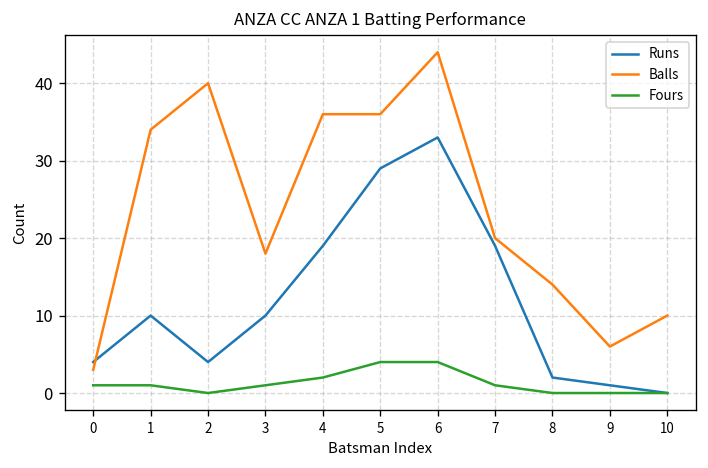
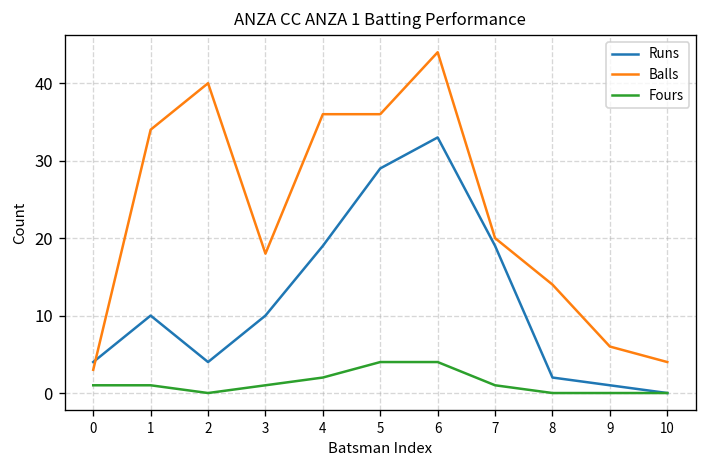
  {
    "Runs": {
      "0": 4,
      "1": 10,
      "2": 4,
      "3": 10,
      "4": 19,
      "5": 29,
      "6": 33,
      "7": 19,
      "8": 2,
      "9": 1
    },
    "Balls": {
      "0": 3,
      "1": 34,
      "2": 40,
      "3": 18,
      "4": 36,
      "5": 36,
      "6": 44,
      "7": 20,
      "8": 14,
      "9": 6,
-     "10": 10
+     "10": 4
    },
    "Fours": {
      "0": 1,
      "1": 1,
      "2": 0,
      "3": 1,
      "4": 2,
      "5": 4,
      "6": 4,
      "7": 1,
      "8": 0,
      "9": 0
    }
  }
